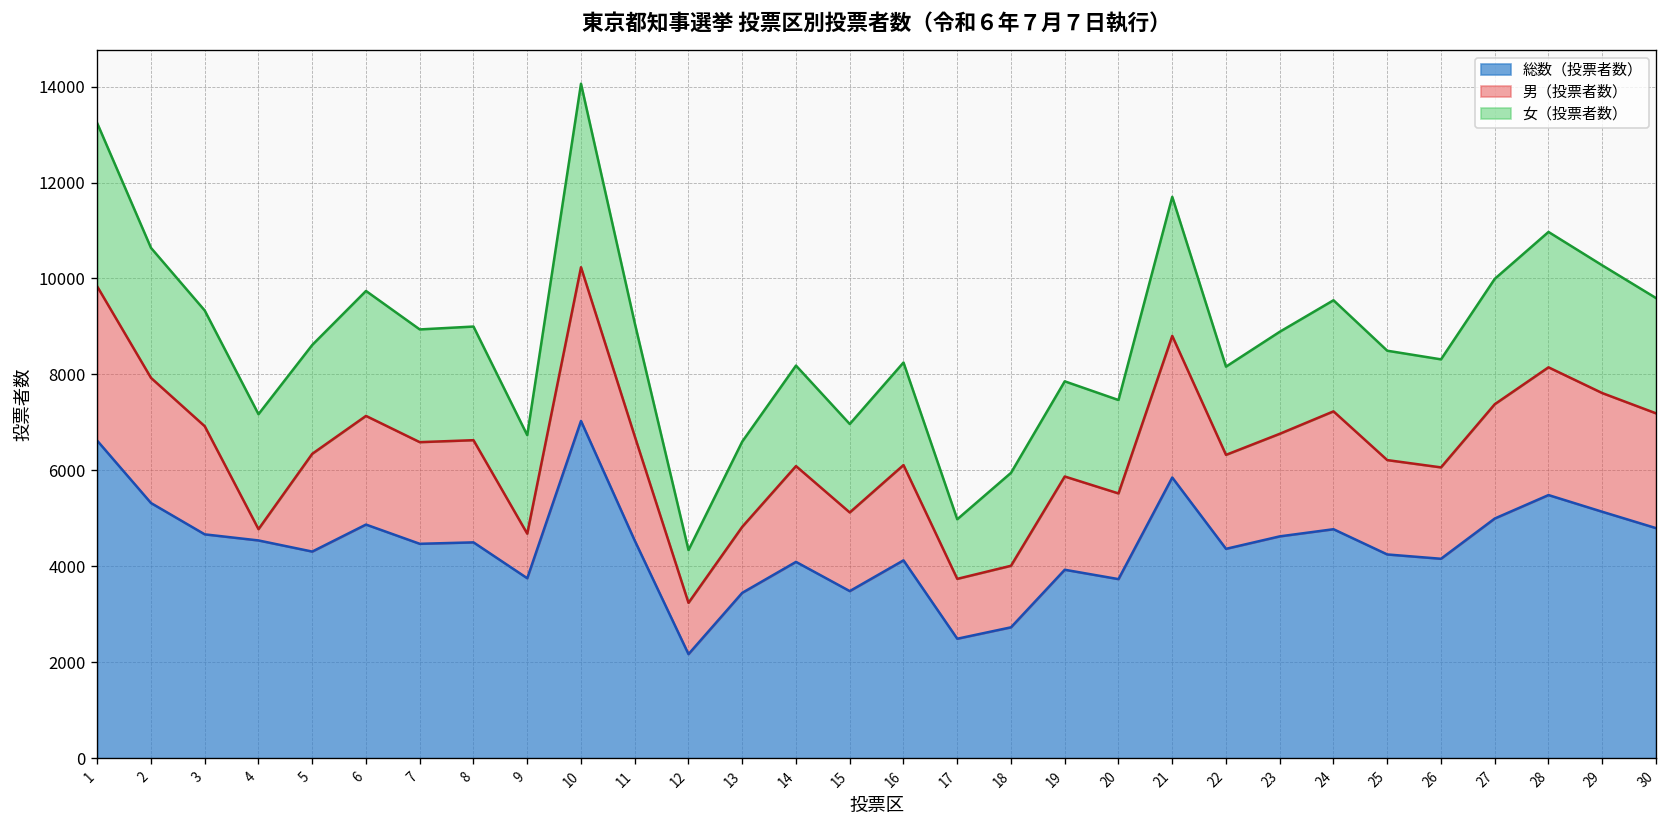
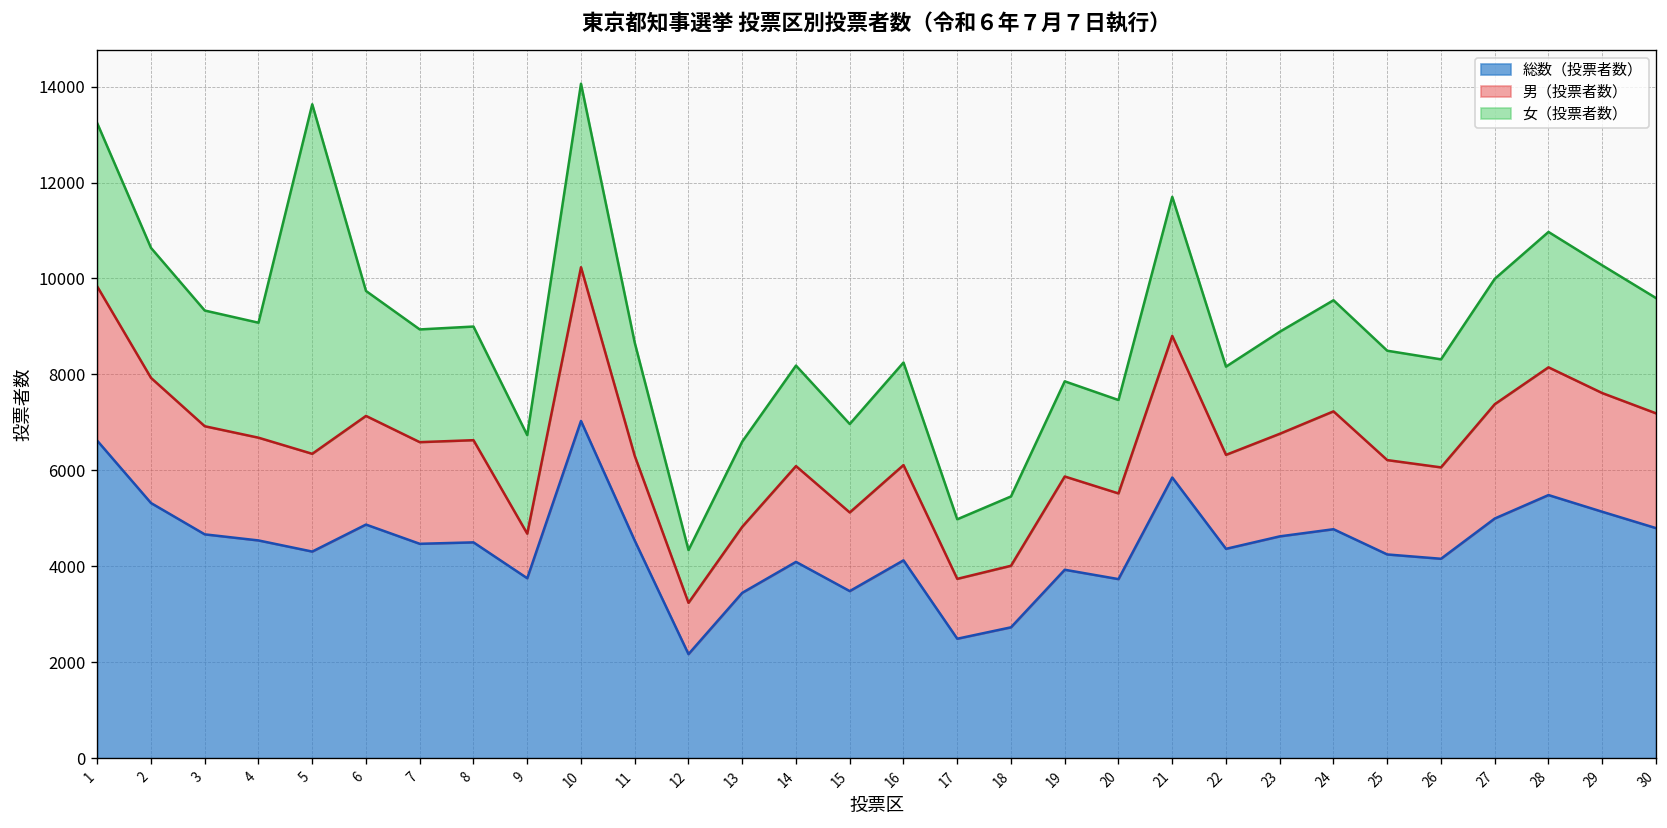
  {
    "総数（投票者数）": {
      "1": 6600,
      "2": 5300,
      "3": 4700,
      "4": 4500,
      "5": 4300,
      "6": 4900,
      "7": 4500,
      "8": 4500,
      "9": 3800,
      "10": 7000,
      "11": 4500,
      "12": 2200,
      "13": 3400,
      "14": 4100,
      "15": 3500,
      "16": 4100,
      "17": 2500,
      "18": 2700,
      "19": 3900,
      "20": 3700,
      "21": 5900,
      "22": 4400,
      "23": 4600,
      "24": 4800,
      "25": 4200,
      "26": 4200,
      "27": 5000,
      "28": 5500,
      "29": 5100,
      "30": 4800
    },
    "男（投票者数）": {
      "1": 3200,
      "2": 2600,
      "3": 2300,
-     "4": 200,
+     "4": 2100,
      "5": 2000,
      "6": 2300,
      "7": 2100,
      "8": 2100,
      "9": 900,
      "10": 3200,
-     "11": 2200,
+     "11": 1800,
      "12": 1100,
      "13": 1400,
      "14": 2000,
      "15": 1600,
      "16": 2000,
      "17": 1200,
      "18": 1300,
      "19": 1900,
      "20": 1800,
      "21": 3000,
      "22": 2000,
      "23": 2100,
      "24": 2500,
      "25": 2000,
      "26": 1900,
      "27": 2400,
      "28": 2700,
      "29": 2500,
      "30": 2400
    },
    "女（投票者数）": {
      "1": 3400,
      "2": 2700,
      "3": 2400,
      "4": 2400,
-     "5": 2300,
+     "5": 7300,
      "6": 2600,
      "7": 2400,
      "8": 2400,
      "9": 2100,
      "10": 3800,
      "11": 2400,
      "12": 1100,
      "13": 1800,
      "14": 2100,
      "15": 1800,
      "16": 2100,
      "17": 1200,
-     "18": 1900,
+     "18": 1400,
      "19": 2000,
      "20": 1900,
      "21": 2900,
      "22": 1800,
      "23": 2100,
      "24": 2300,
      "25": 2300,
      "26": 2300,
      "27": 2600,
      "28": 2800,
      "29": 2700,
      "30": 2400
    }
  }
